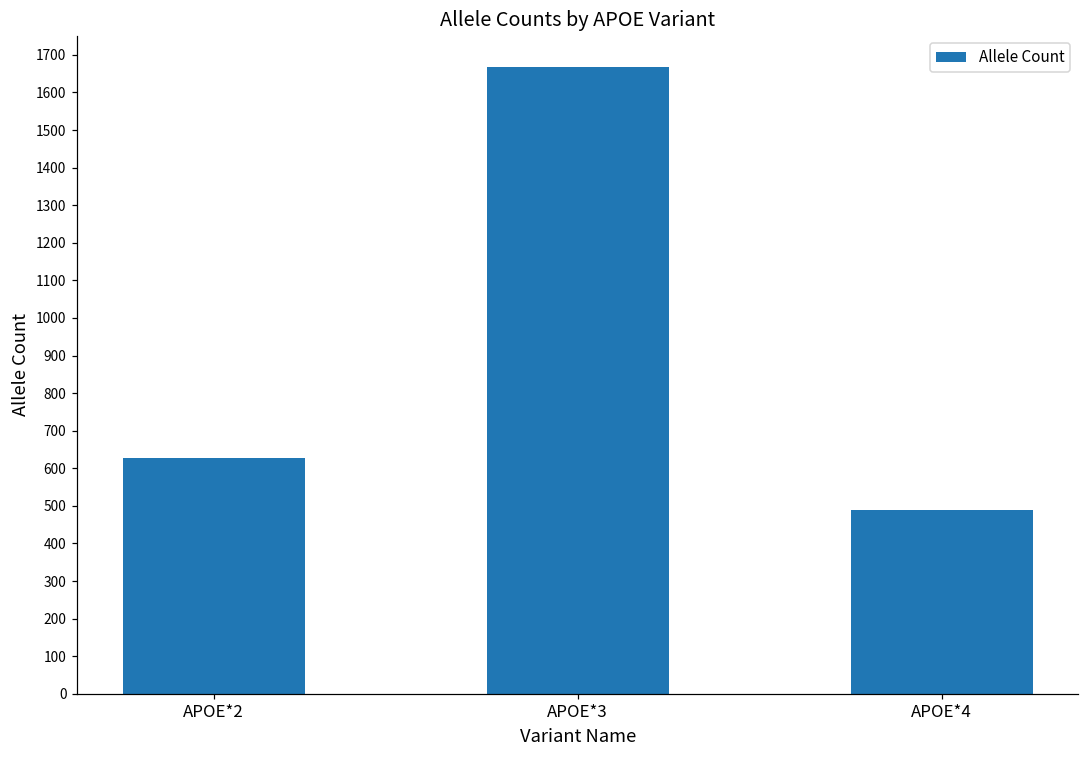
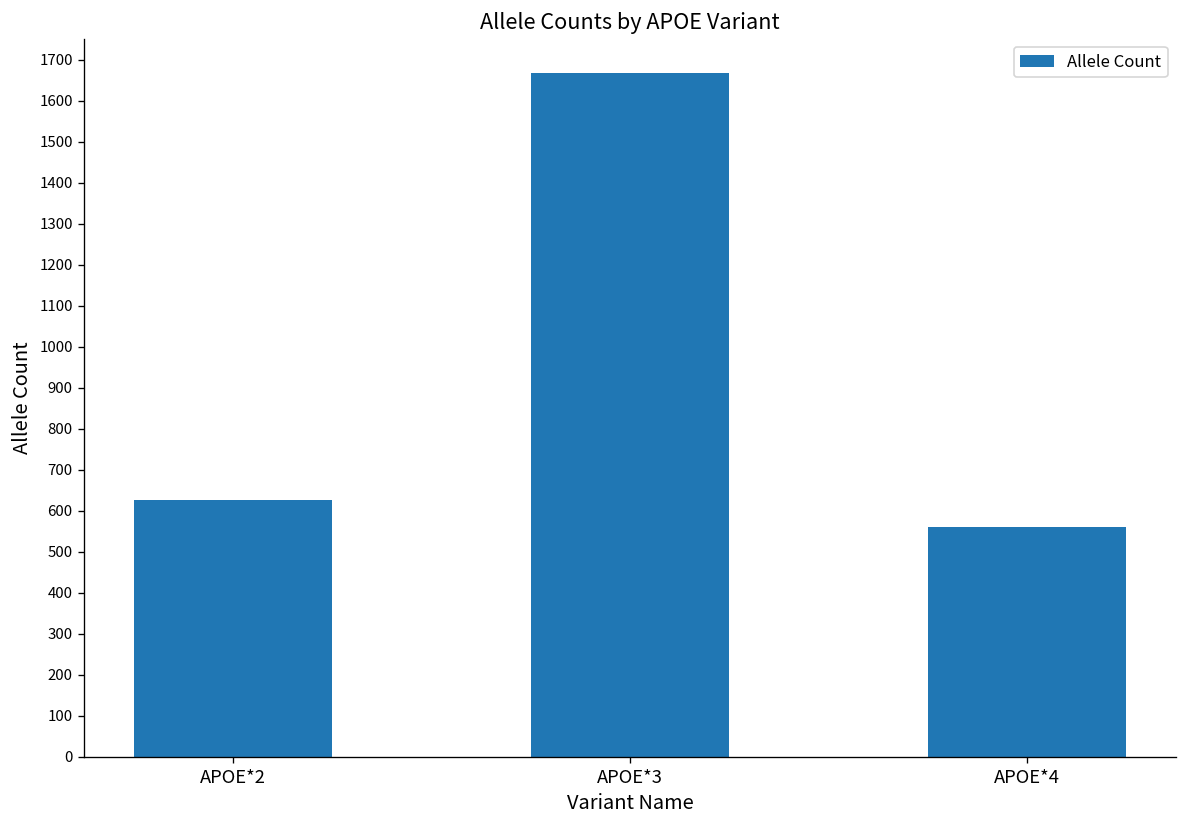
  {
    "APOE*2": 630,
    "APOE*3": 1670,
-   "APOE*4": 490
+   "APOE*4": 560
  }
